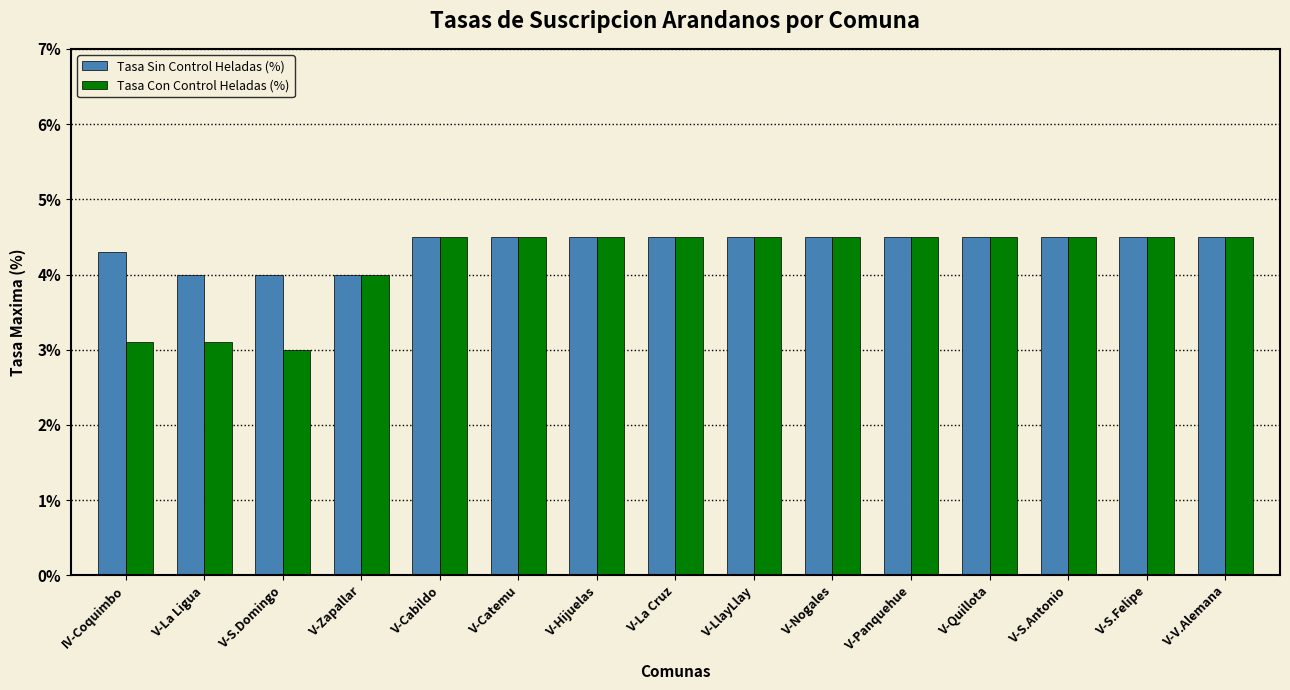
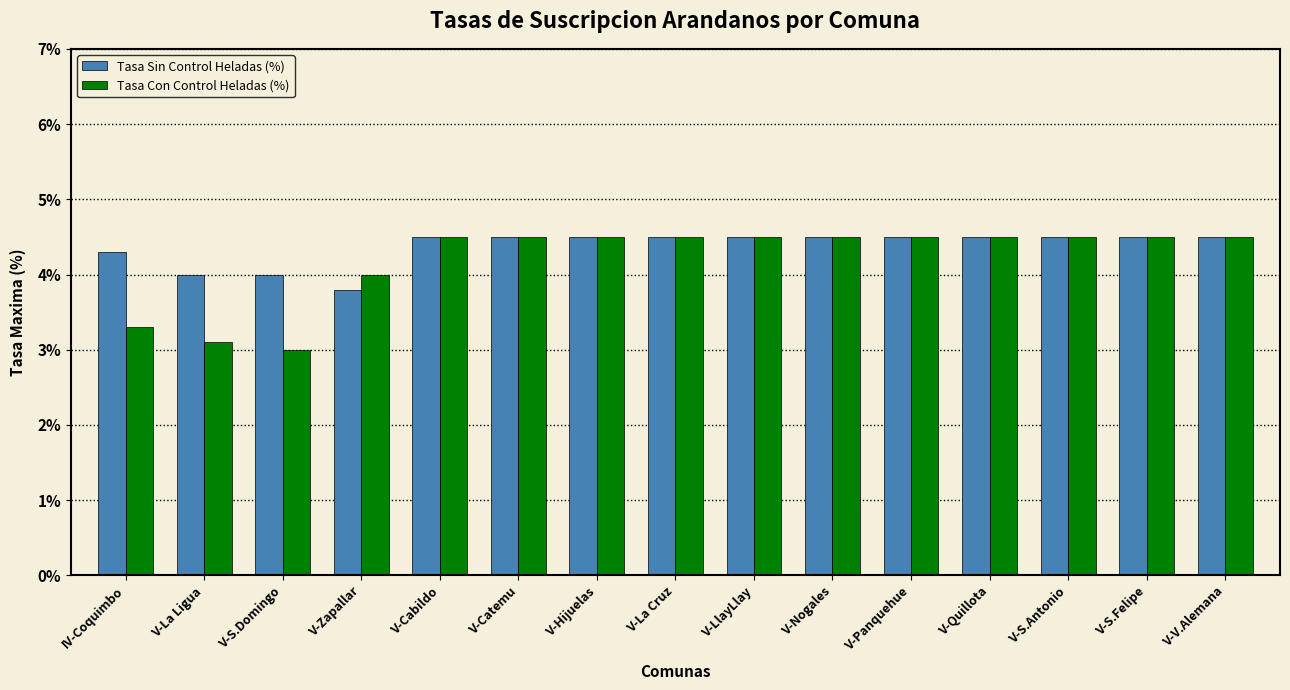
  {
    "Tasa Sin Control Heladas (%)": {
      "IV-Coquimbo": "4.3%",
      "V-La Ligua": "4.0%",
      "V-S.Domingo": "4.0%",
-     "V-Zapallar": "4.0%",
+     "V-Zapallar": "3.8%",
      "V-Cabildo": "4.5%",
      "V-Catemu": "4.5%",
      "V-Hijuelas": "4.5%",
      "V-La Cruz": "4.5%",
      "V-LlayLlay": "4.5%",
      "V-Nogales": "4.5%",
      "V-Panquehue": "4.5%",
      "V-Quillota": "4.5%",
      "V-S.Antonio": "4.5%",
      "V-S.Felipe": "4.5%",
      "V-V.Alemana": "4.5%"
    },
    "Tasa Con Control Heladas (%)": {
-     "IV-Coquimbo": "3.1%",
+     "IV-Coquimbo": "3.3%",
      "V-La Ligua": "3.1%",
      "V-S.Domingo": "3.0%",
      "V-Zapallar": "4.0%",
      "V-Cabildo": "4.5%",
      "V-Catemu": "4.5%",
      "V-Hijuelas": "4.5%",
      "V-La Cruz": "4.5%",
      "V-LlayLlay": "4.5%",
      "V-Nogales": "4.5%",
      "V-Panquehue": "4.5%",
      "V-Quillota": "4.5%",
      "V-S.Antonio": "4.5%",
      "V-S.Felipe": "4.5%",
      "V-V.Alemana": "4.5%"
    }
  }
